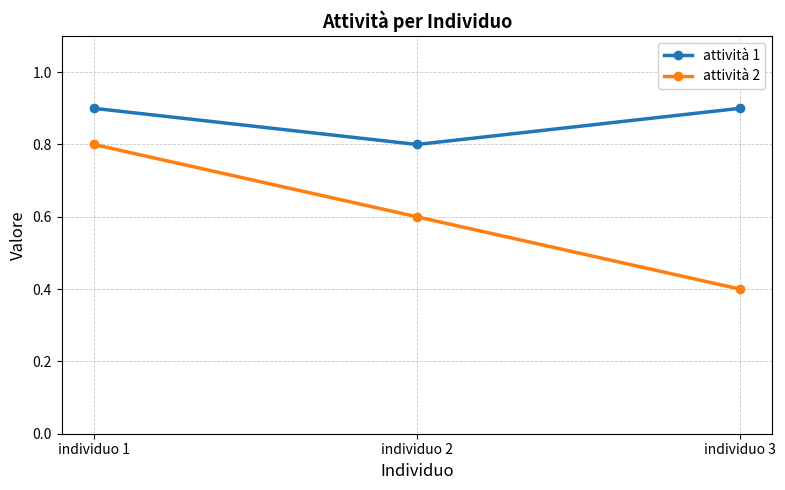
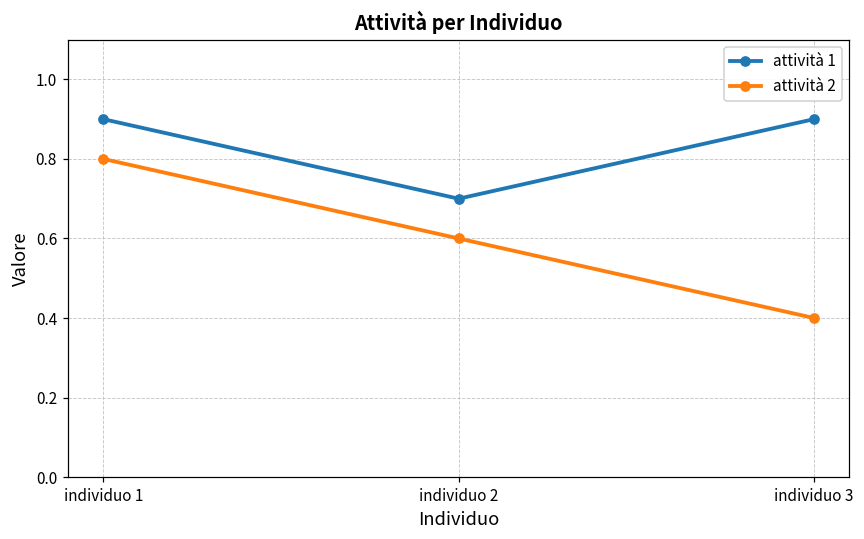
  {
    "attività 1": {
      "individuo 1": 0.9,
-     "individuo 2": 0.8,
+     "individuo 2": 0.7,
      "individuo 3": 0.9
    },
    "attività 2": {
      "individuo 1": 0.8,
      "individuo 2": 0.6,
      "individuo 3": 0.4
    }
  }
